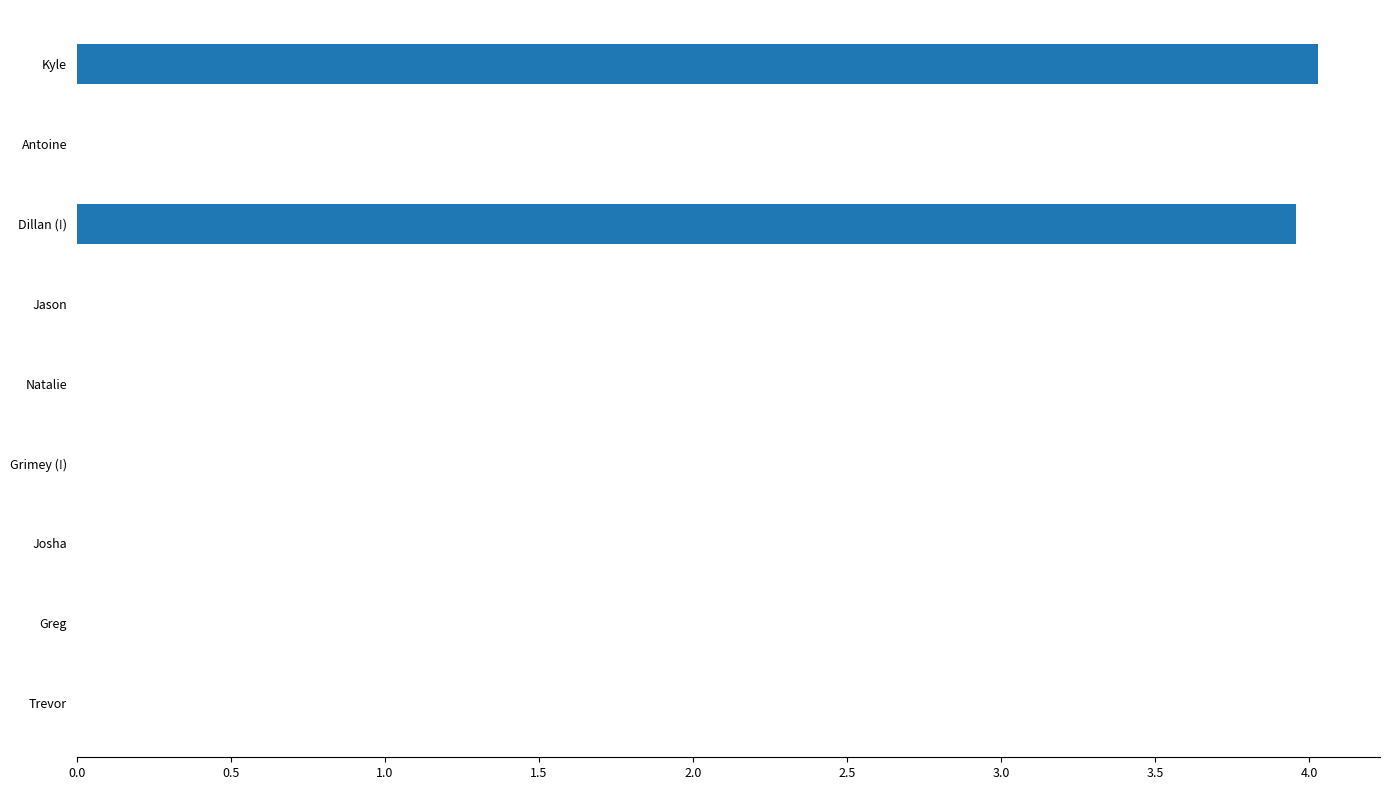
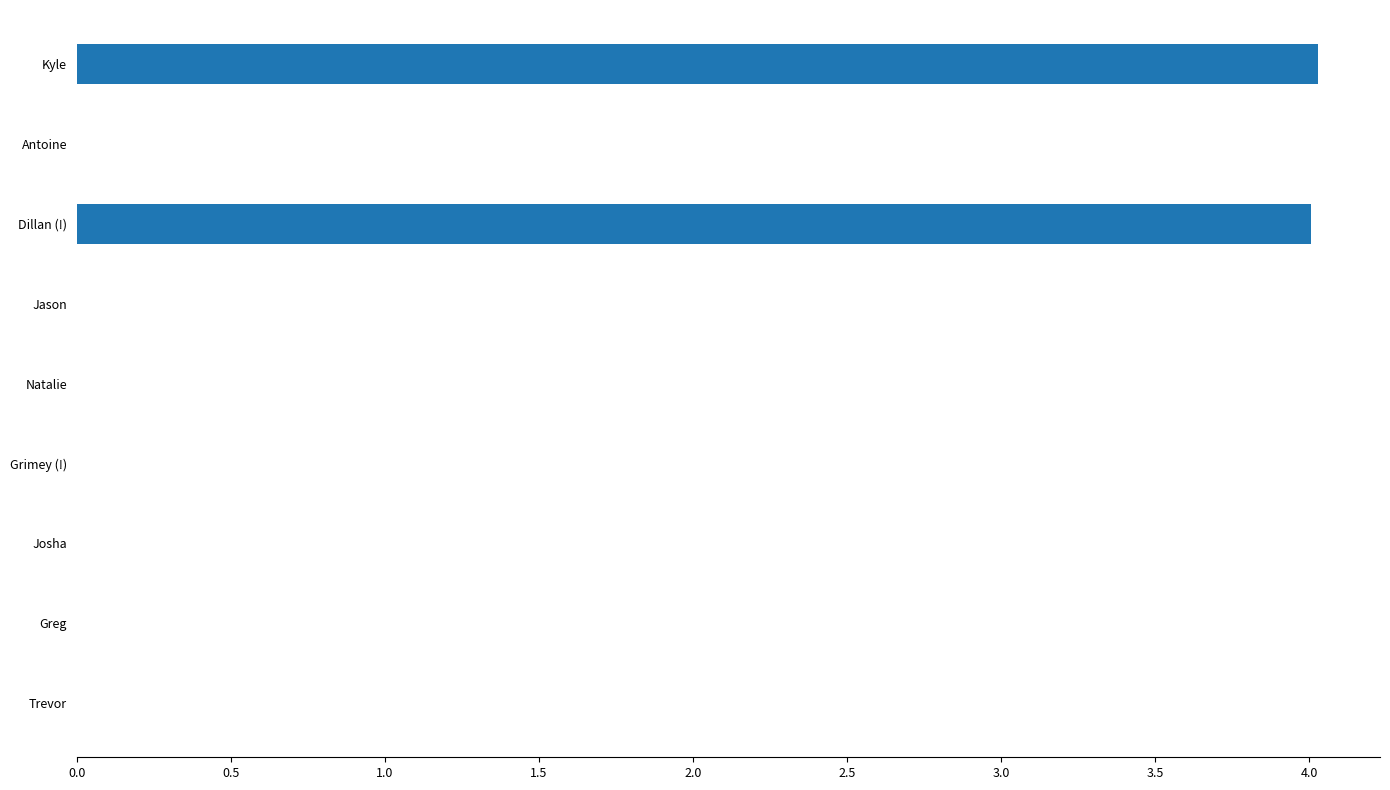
  {
    "Kyle": 4.03,
    "Antoine": 0.00,
-   "Dillan (!)": 3.96,
+   "Dillan (!)": 4.01,
    "Jason": 0.00,
    "Natalie": 0.00,
    "Grimey (!)": 0.00,
    "Josha": 0.00,
    "Greg": 0.00,
    "Trevor": 0.00
  }
